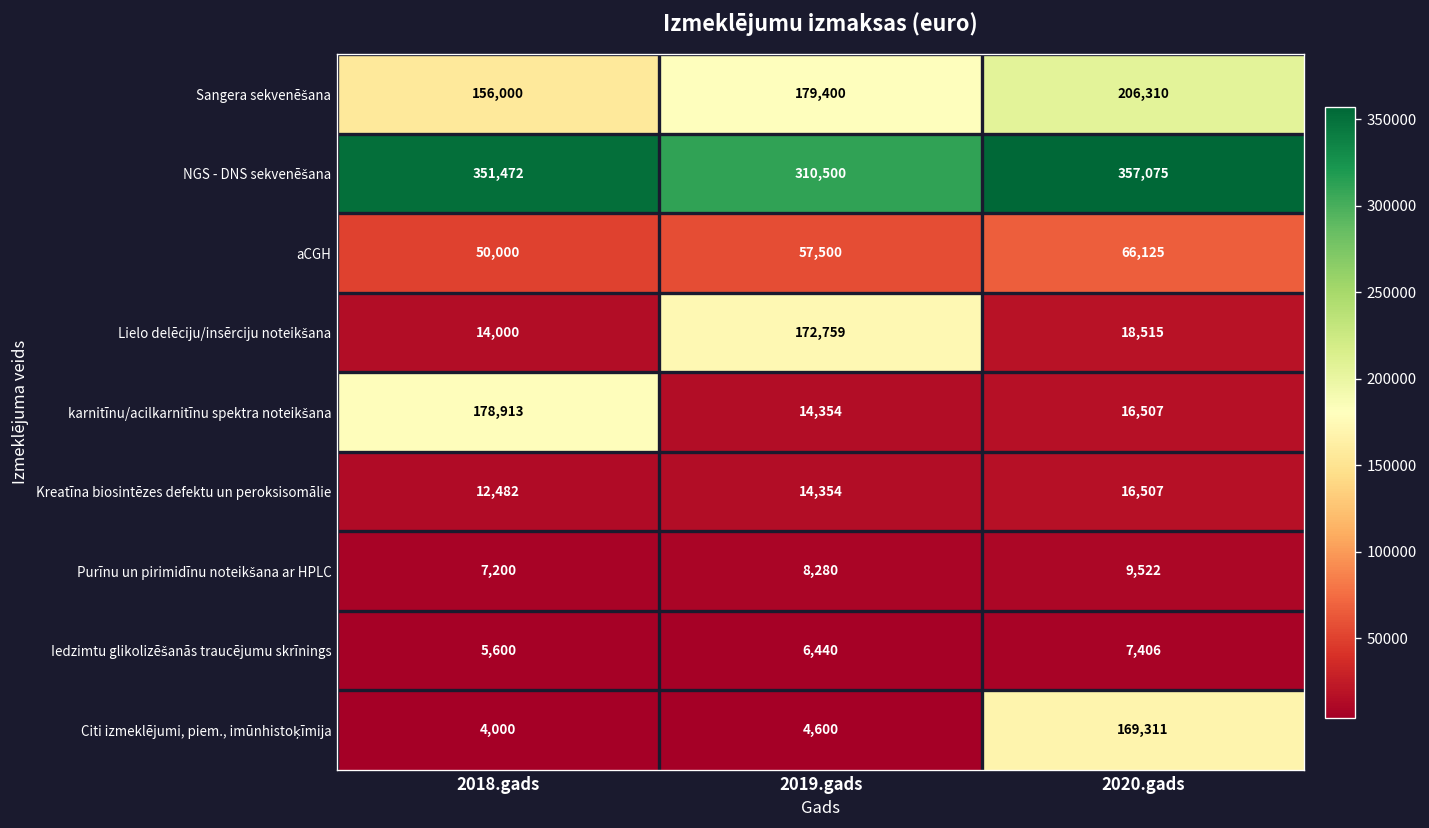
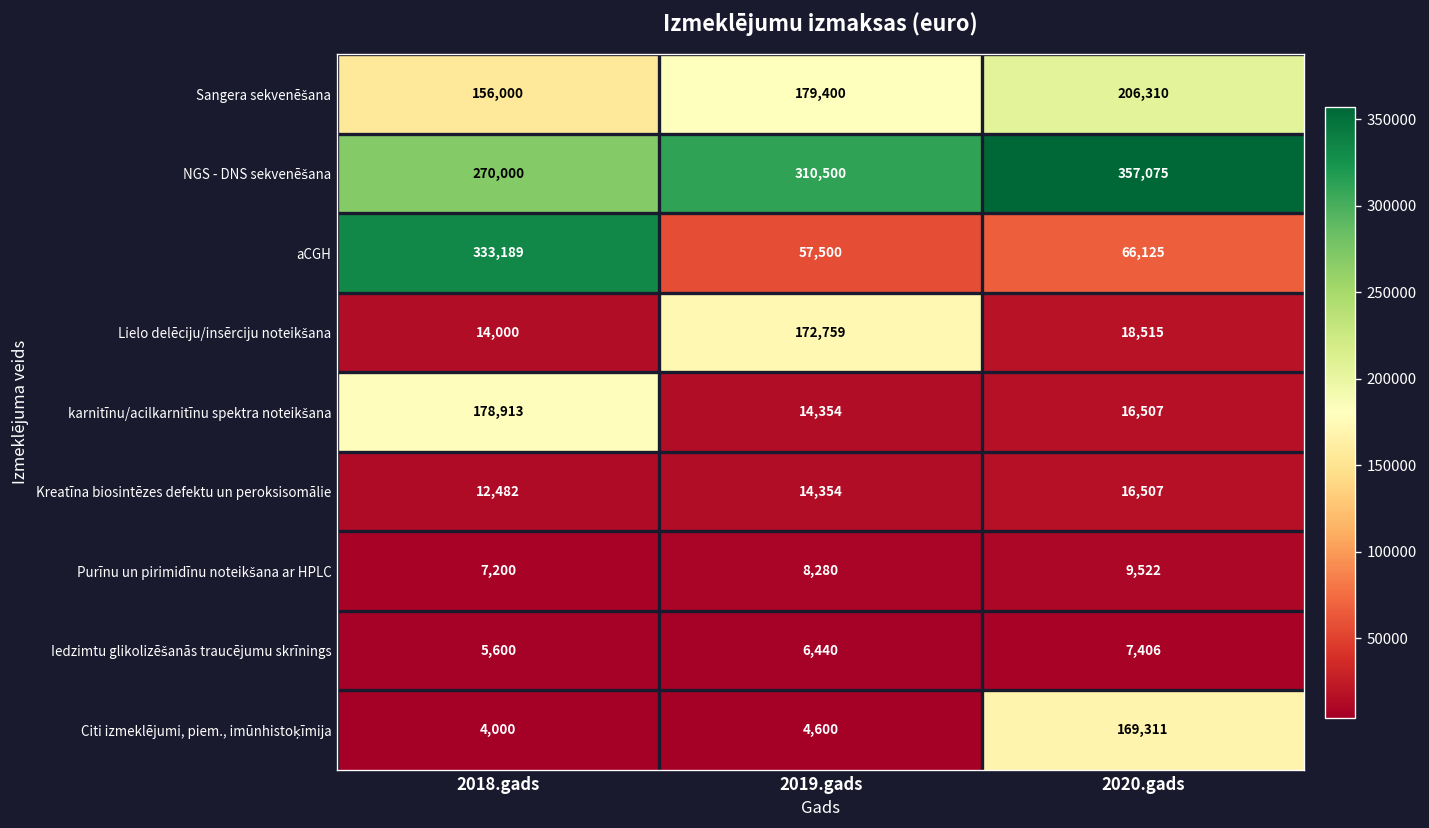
  {
    "Sangera sekvenēšana": {
      "2018.gads": "156,000",
      "2019.gads": "179,400",
      "2020.gads": "206,310"
    },
    "NGS - DNS sekvenēšana": {
-     "2018.gads": "351,472",
+     "2018.gads": "270,000",
      "2019.gads": "310,500",
      "2020.gads": "357,075"
    },
    "aCGH": {
-     "2018.gads": "50,000",
+     "2018.gads": "333,189",
      "2019.gads": "57,500",
      "2020.gads": "66,125"
    },
    "Lielo delēciju/insērciju noteikšana": {
      "2018.gads": "14,000",
      "2019.gads": "172,759",
      "2020.gads": "18,515"
    },
    "karnitīnu/acilkarnitīnu spektra noteikšana": {
      "2018.gads": "178,913",
      "2019.gads": "14,354",
      "2020.gads": "16,507"
    },
    "Kreatīna biosintēzes defektu un peroksisomālie": {
      "2018.gads": "12,482",
      "2019.gads": "14,354",
      "2020.gads": "16,507"
    },
    "Purīnu un pirimidīnu noteikšana ar HPLC": {
      "2018.gads": "7,200",
      "2019.gads": "8,280",
      "2020.gads": "9,522"
    },
    "Iedzimtu glikolizēšanās traucējumu skrīnings": {
      "2018.gads": "5,600",
      "2019.gads": "6,440",
      "2020.gads": "7,406"
    },
    "Citi izmeklējumi, piem., imūnhistoķīmija": {
      "2018.gads": "4,000",
      "2019.gads": "4,600",
      "2020.gads": "169,311"
    }
  }
